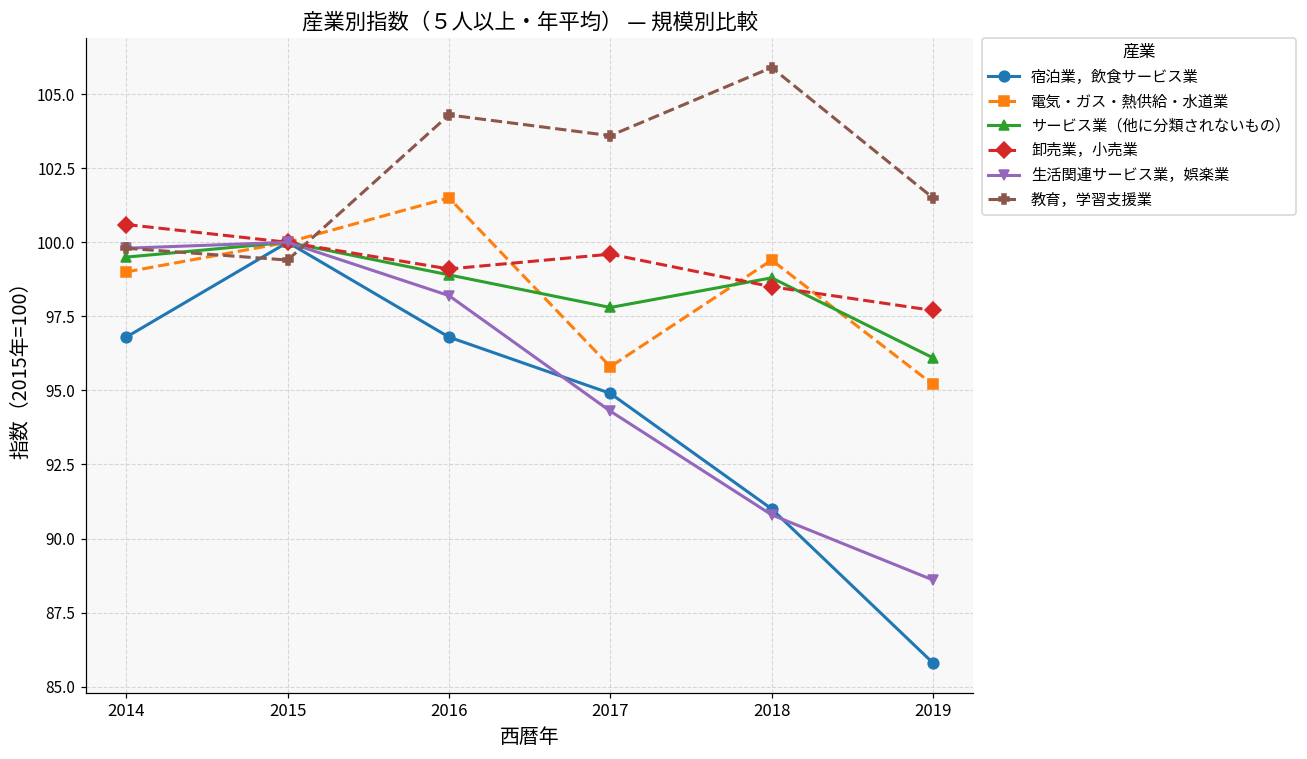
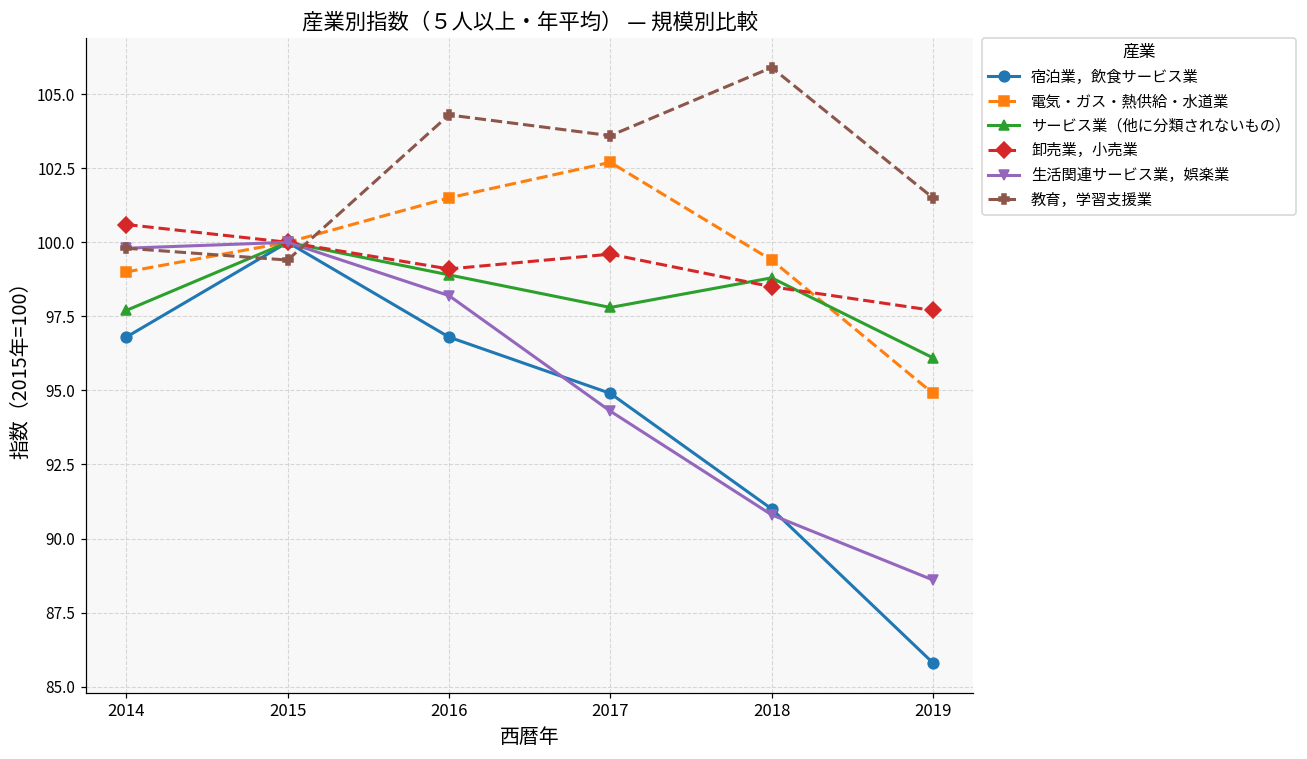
  {
    "宿泊業，飲食サービス業": {
      "2014": 96.8,
      "2016": 96.8,
      "2017": 94.9,
      "2018": 91.0,
      "2019": 85.8
    },
    "電気・ガス・熱供給・水道業": {
      "2014": 99.0,
      "2016": 101.5,
-     "2017": 95.8,
+     "2017": 102.7,
      "2018": 99.4,
-     "2019": 95.2
+     "2019": 94.9
    },
    "サービス業（他に分類されないもの）": {
-     "2014": 99.5,
+     "2014": 97.7,
      "2016": 98.9,
      "2017": 97.8,
      "2018": 98.8,
      "2019": 96.1
    },
    "卸売業，小売業": {
      "2014": 100.6,
      "2016": 99.1,
      "2017": 99.6,
      "2018": 98.5,
      "2019": 97.7
    },
    "生活関連サービス業，娯楽業": {
      "2016": 98.2,
      "2017": 94.3,
      "2018": 90.8,
      "2019": 88.6
    },
    "教育，学習支援業": {
      "2015": 99.4,
      "2016": 104.3,
      "2017": 103.6,
      "2018": 105.9,
      "2019": 101.5
    }
  }
